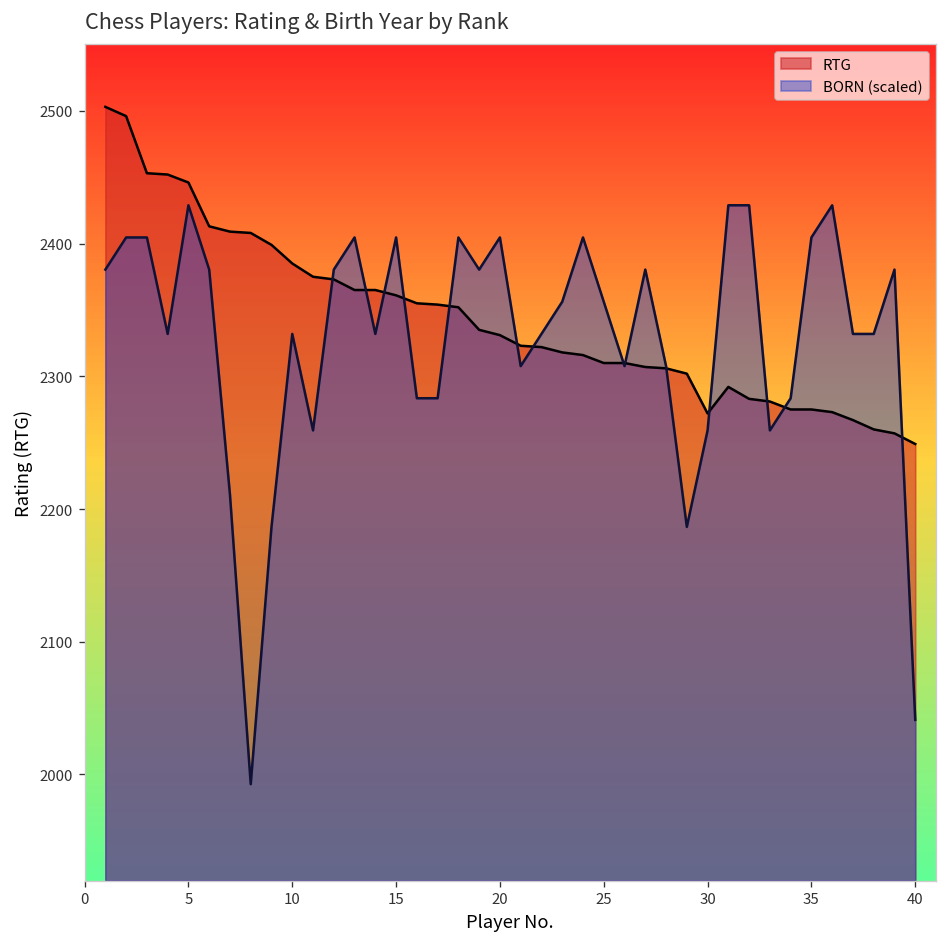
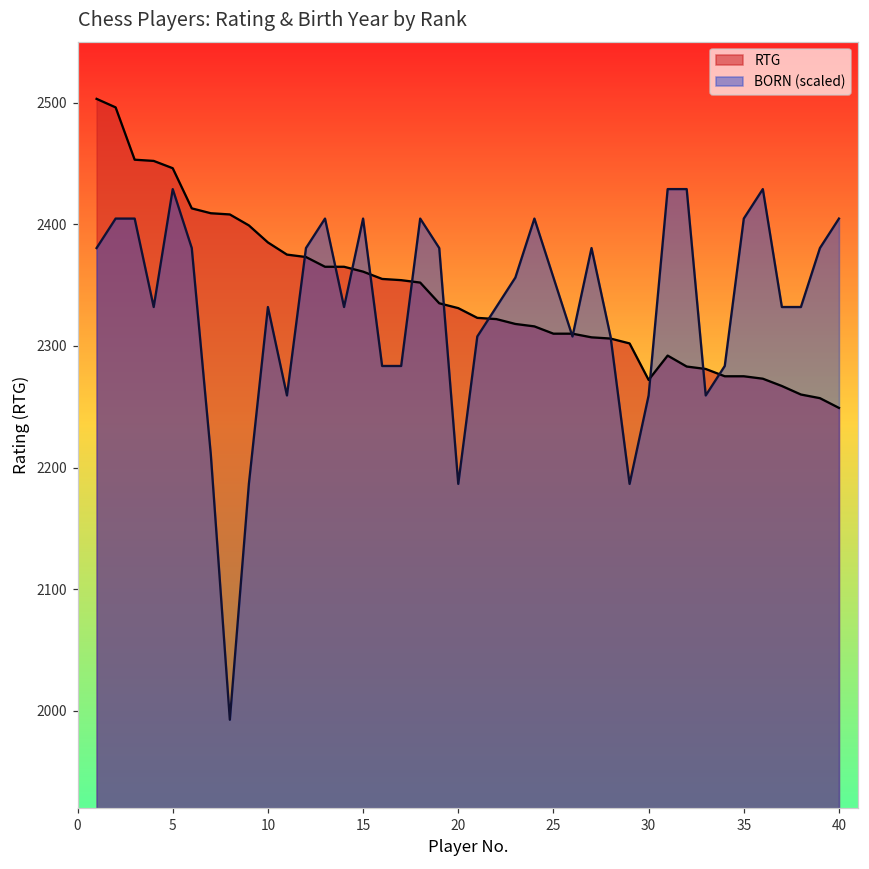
  {
    "RTG": {
      "5": 2446,
      "10": 2385,
      "15": 2361,
      "20": 2331,
      "25": 2310,
      "30": 2272,
      "35": 2275,
      "40": 2249
    },
    "BORN (scaled)": {
      "5": 2429,
      "10": 2332,
      "15": 2405,
-     "20": 2405,
+     "20": 2187,
      "25": 2356,
      "30": 2259,
      "35": 2405,
-     "40": 2041
+     "40": 2405
    }
  }
